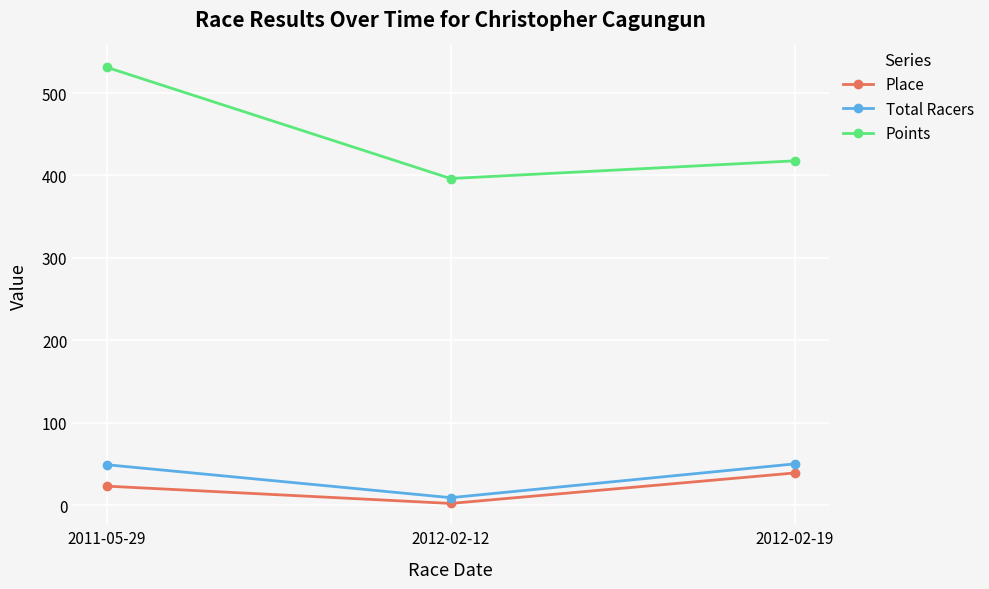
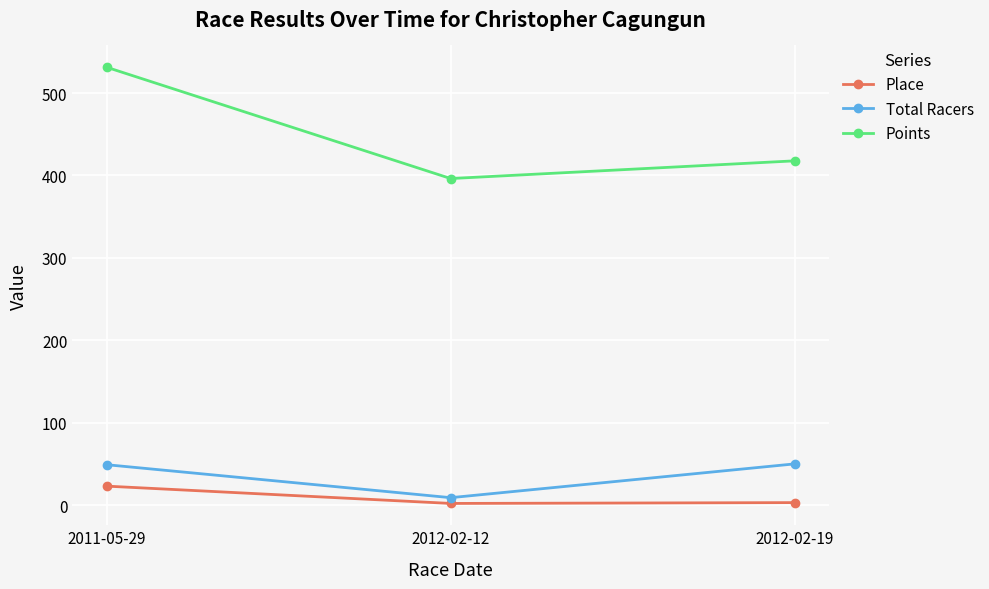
  {
    "Place": {
      "2011-05-29": 20,
      "2012-02-12": 0,
-     "2012-02-19": 40
+     "2012-02-19": 0
    },
    "Total Racers": {
      "2011-05-29": 50,
      "2012-02-12": 10,
      "2012-02-19": 50
    },
    "Points": {
      "2011-05-29": 530,
      "2012-02-12": 400,
      "2012-02-19": 420
    }
  }
